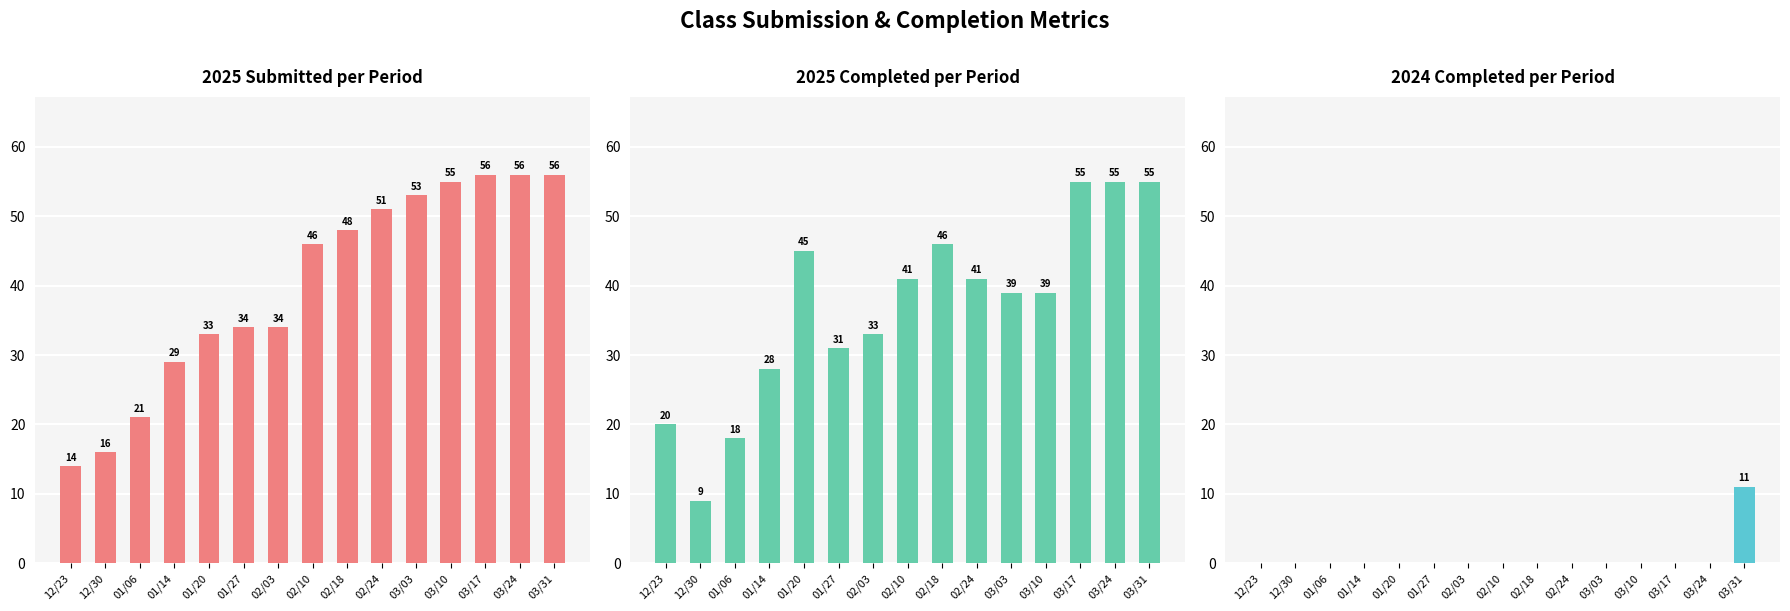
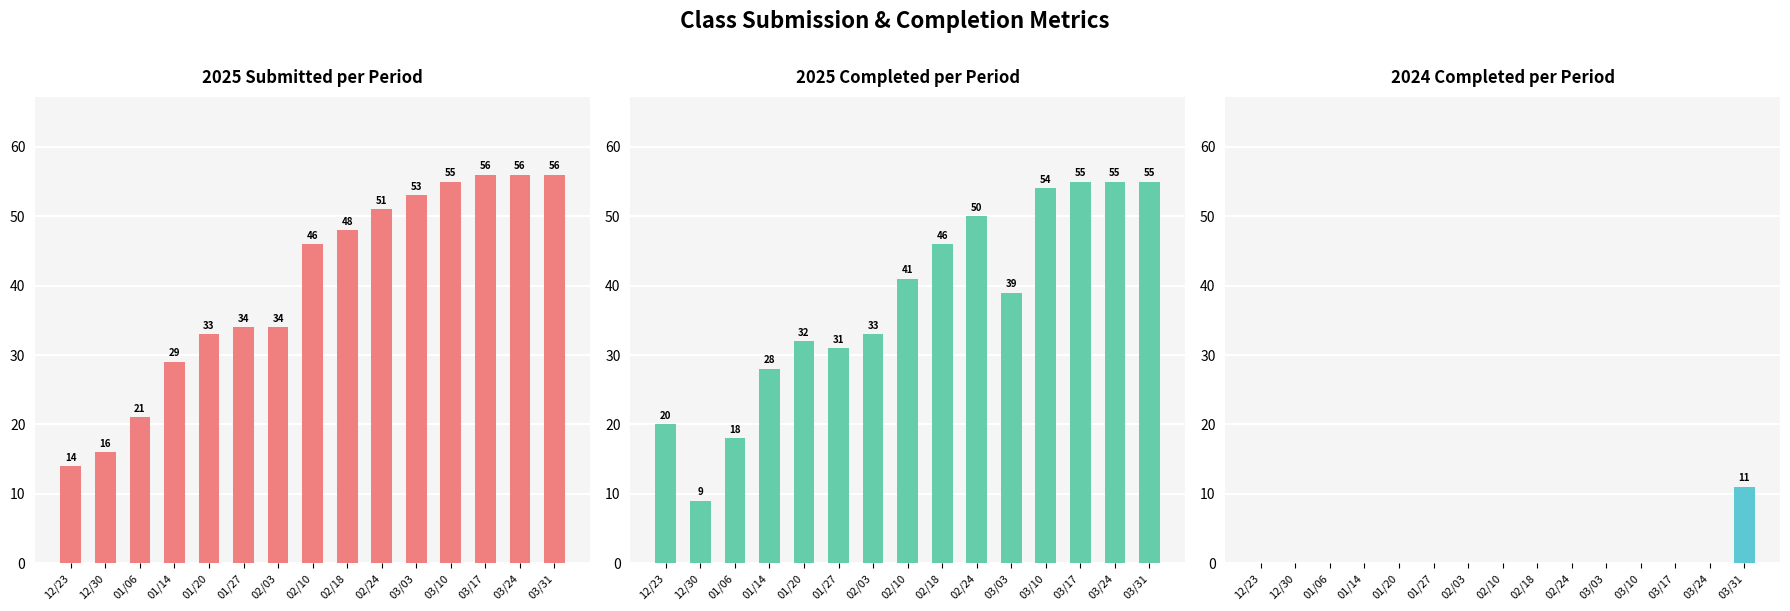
  {
    "2025 Submitted per Period": {
      "12/23": 14,
      "12/30": 16,
      "01/06": 21,
      "01/14": 29,
      "01/20": 33,
      "01/27": 34,
      "02/03": 34,
      "02/10": 46,
      "02/18": 48,
      "02/24": 51,
      "03/03": 53,
      "03/10": 55,
      "03/17": 56,
      "03/24": 56,
      "03/31": 56
    },
    "2025 Completed per Period": {
      "12/23": 20,
      "12/30": 9,
      "01/06": 18,
      "01/14": 28,
-     "01/20": 45,
+     "01/20": 32,
      "01/27": 31,
      "02/03": 33,
      "02/10": 41,
      "02/18": 46,
-     "02/24": 41,
+     "02/24": 50,
      "03/03": 39,
-     "03/10": 39,
+     "03/10": 54,
      "03/17": 55,
      "03/24": 55,
      "03/31": 55
    },
    "2024 Completed per Period": {
      "03/31": 11
    }
  }
